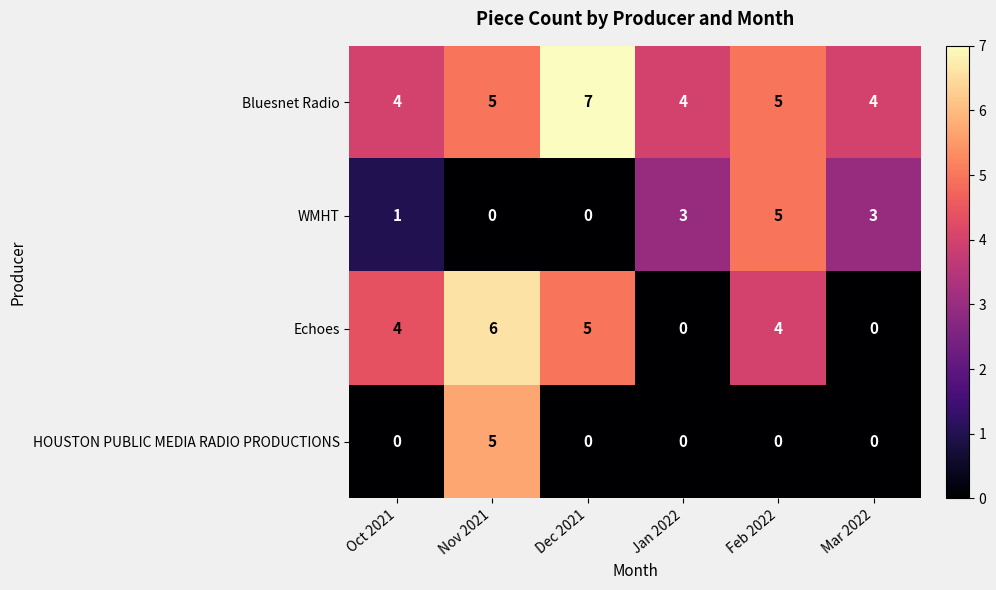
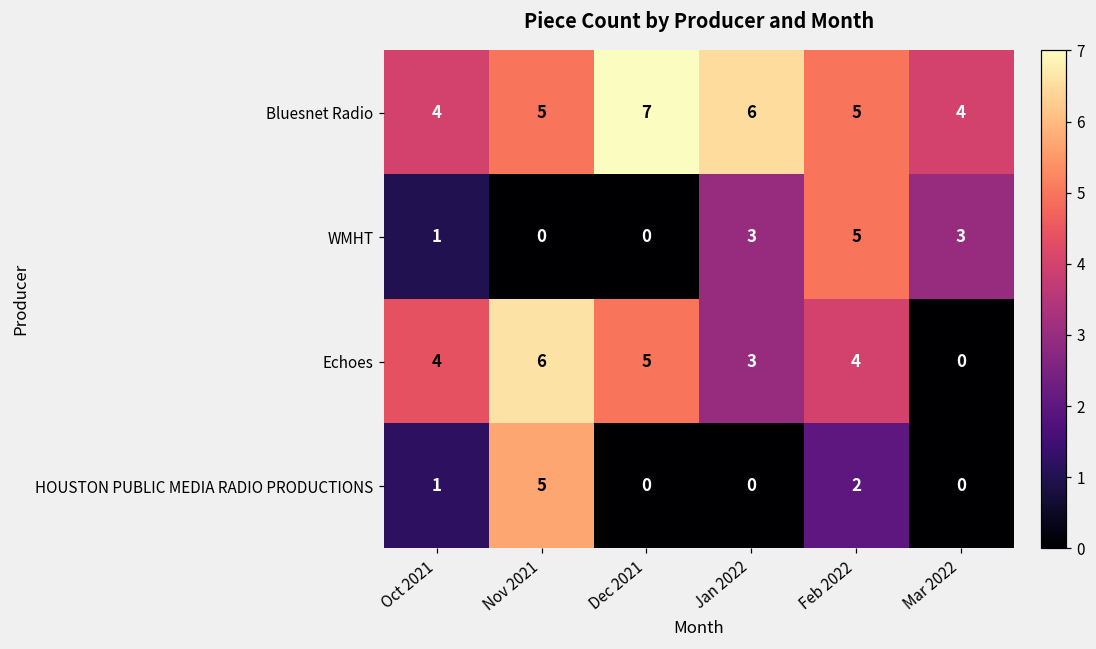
  {
    "Bluesnet Radio": {
      "Oct 2021": 4,
      "Nov 2021": 5,
      "Dec 2021": 7,
-     "Jan 2022": 4,
+     "Jan 2022": 6,
      "Feb 2022": 5,
      "Mar 2022": 4
    },
    "WMHT": {
      "Oct 2021": 1,
      "Nov 2021": 0,
      "Dec 2021": 0,
      "Jan 2022": 3,
      "Feb 2022": 5,
      "Mar 2022": 3
    },
    "Echoes": {
      "Oct 2021": 4,
      "Nov 2021": 6,
      "Dec 2021": 5,
-     "Jan 2022": 0,
+     "Jan 2022": 3,
      "Feb 2022": 4,
      "Mar 2022": 0
    },
    "HOUSTON PUBLIC MEDIA RADIO PRODUCTIONS": {
-     "Oct 2021": 0,
+     "Oct 2021": 1,
      "Nov 2021": 5,
      "Dec 2021": 0,
      "Jan 2022": 0,
-     "Feb 2022": 0,
+     "Feb 2022": 2,
      "Mar 2022": 0
    }
  }
